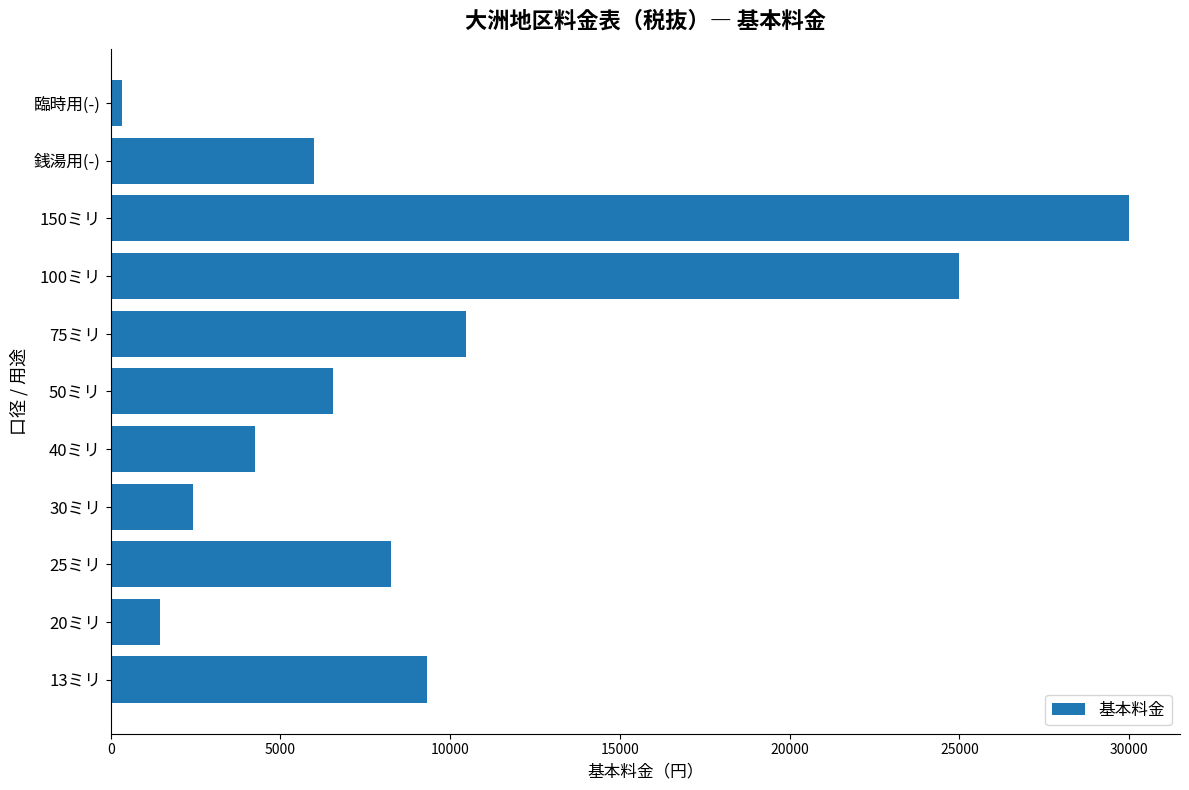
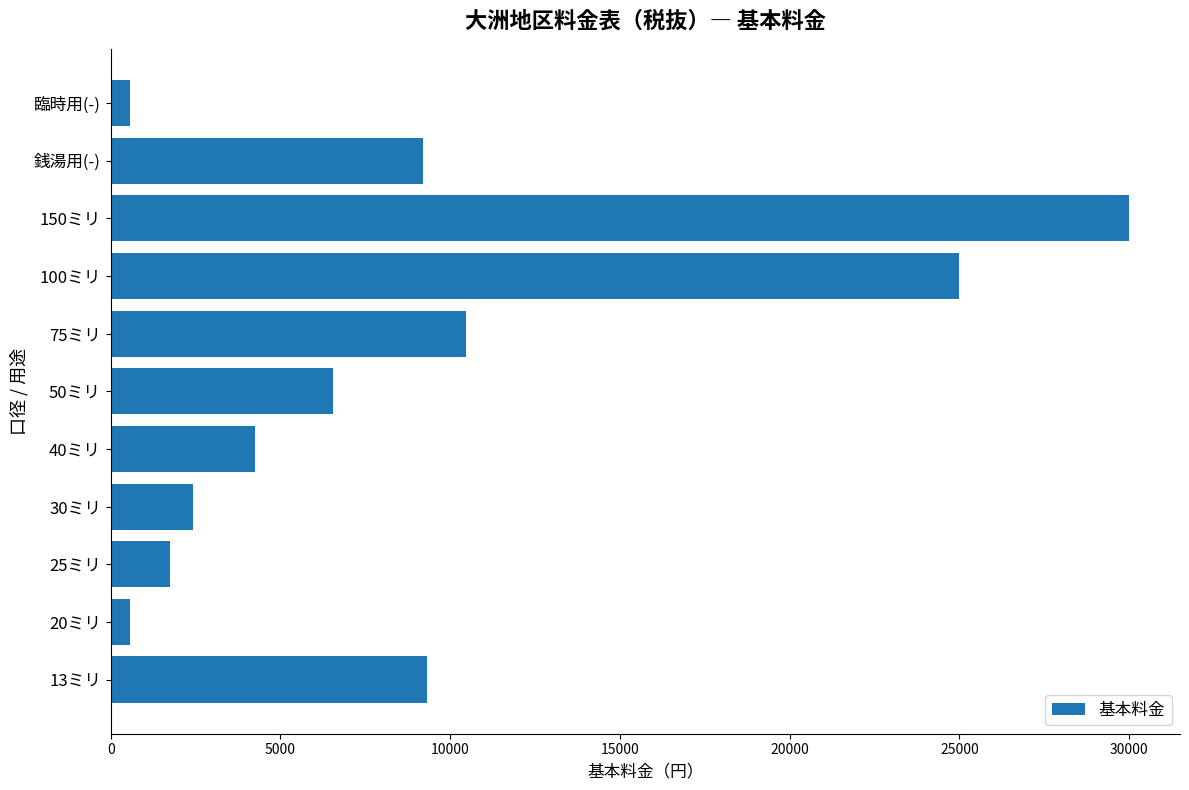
  {
-   "臨時用(-)": 300,
-   "銭湯用(-)": 6000,
+   "臨時用(-)": 600,
+   "銭湯用(-)": 9200,
    "150ミリ": 30000,
    "100ミリ": 25000,
    "75ミリ": 10500,
    "50ミリ": 6600,
    "40ミリ": 4300,
    "30ミリ": 2400,
-   "25ミリ": 8200,
-   "20ミリ": 1500,
+   "25ミリ": 1800,
+   "20ミリ": 600,
    "13ミリ": 9300
  }
